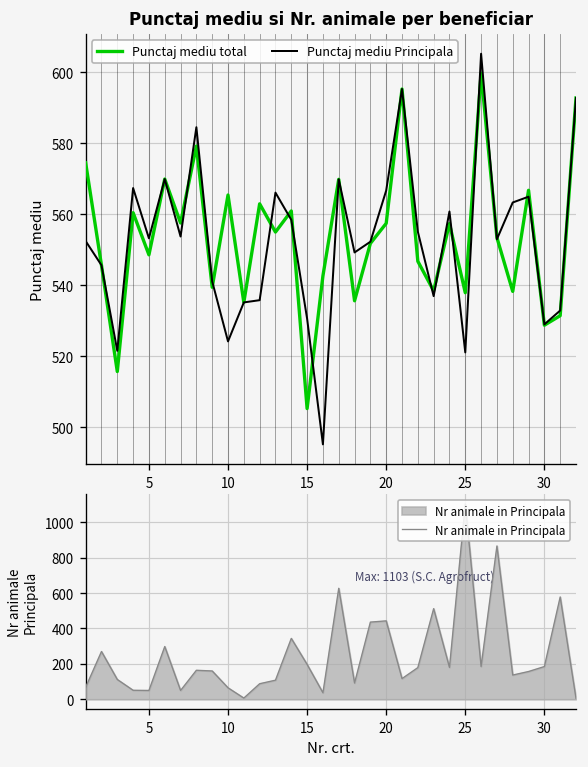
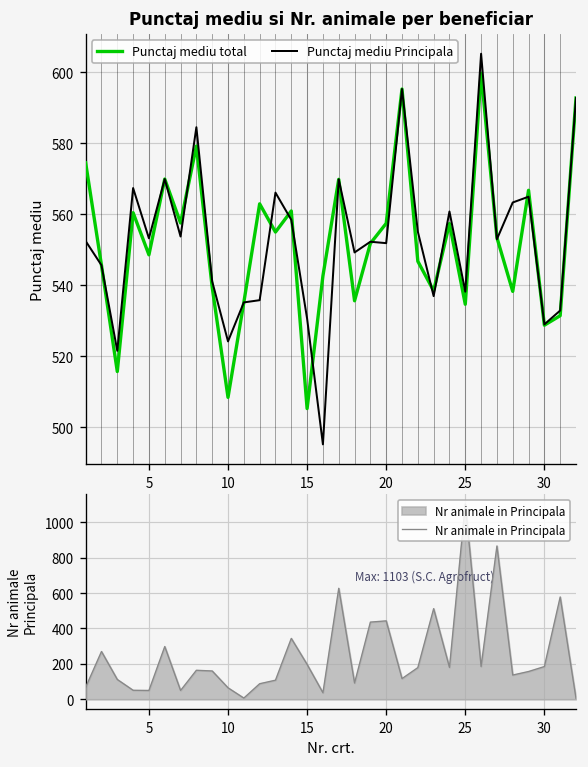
  {
    "Punctaj mediu si Nr. animale per beneficiar": {
      "Punctaj mediu total": {
        "5": 549,
-       "10": 565,
+       "10": 508,
        "15": 505,
        "20": 557,
-       "25": 538
+       "25": 535
      },
      "Punctaj mediu Principala": {
        "5": 553,
        "10": 524,
        "15": 531,
-       "20": 567,
-       "25": 521
+       "20": 552,
+       "25": 538
      }
    }
  }
